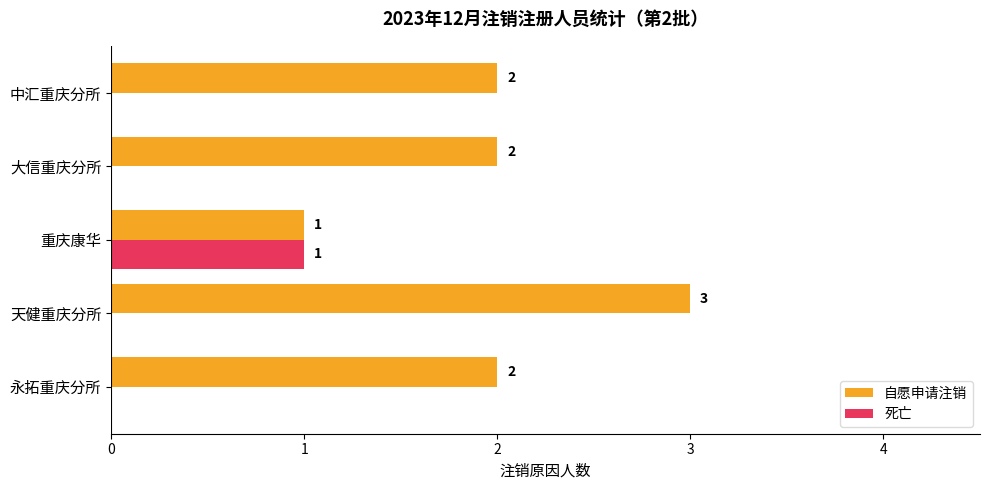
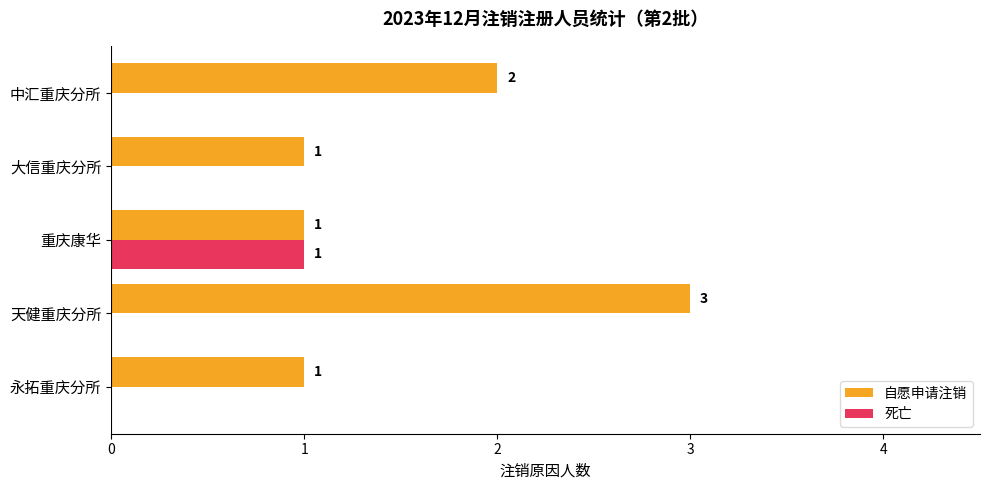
  {
    "自愿申请注销": {
      "中汇重庆分所": 2,
-     "大信重庆分所": 2,
+     "大信重庆分所": 1,
      "重庆康华": 1,
      "天健重庆分所": 3,
-     "永拓重庆分所": 2
+     "永拓重庆分所": 1
    },
    "死亡": {
      "重庆康华": 1
    }
  }
